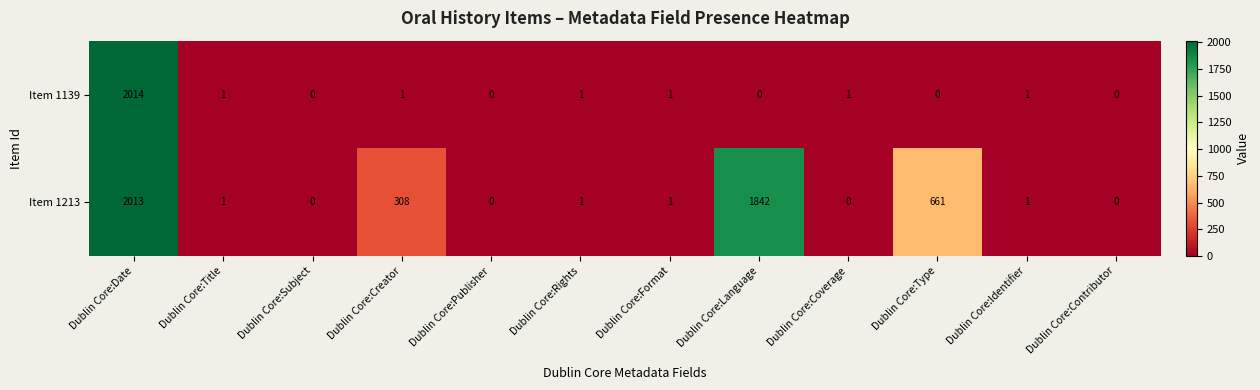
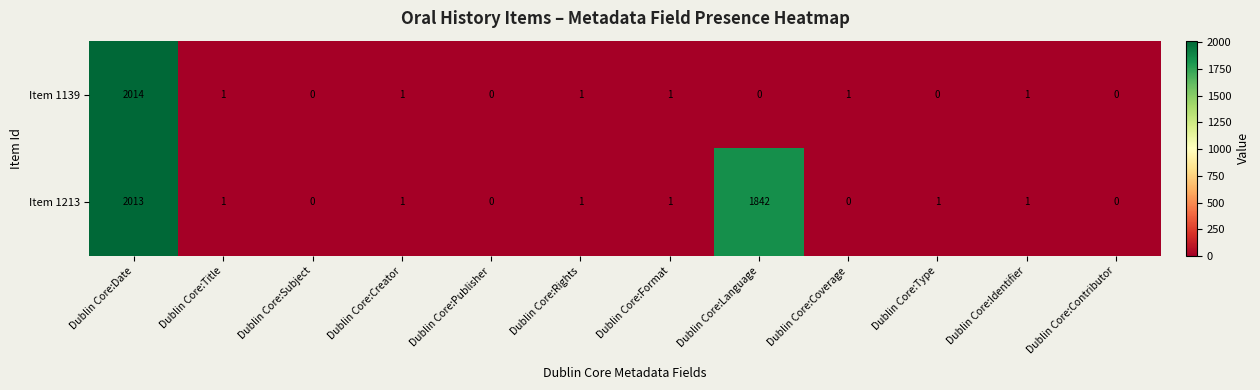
  {
    "Item 1139": {
      "Dublin Core:Date": 2014,
      "Dublin Core:Title": 1,
      "Dublin Core:Subject": 0,
      "Dublin Core:Creator": 1,
      "Dublin Core:Publisher": 0,
      "Dublin Core:Rights": 1,
      "Dublin Core:Format": 1,
      "Dublin Core:Language": 0,
      "Dublin Core:Coverage": 1,
      "Dublin Core:Type": 0,
      "Dublin Core:Identifier": 1,
      "Dublin Core:Contributor": 0
    },
    "Item 1213": {
      "Dublin Core:Date": 2013,
      "Dublin Core:Title": 1,
      "Dublin Core:Subject": 0,
-     "Dublin Core:Creator": 308,
+     "Dublin Core:Creator": 1,
      "Dublin Core:Publisher": 0,
      "Dublin Core:Rights": 1,
      "Dublin Core:Format": 1,
      "Dublin Core:Language": 1842,
      "Dublin Core:Coverage": 0,
-     "Dublin Core:Type": 661,
+     "Dublin Core:Type": 1,
      "Dublin Core:Identifier": 1,
      "Dublin Core:Contributor": 0
    }
  }
